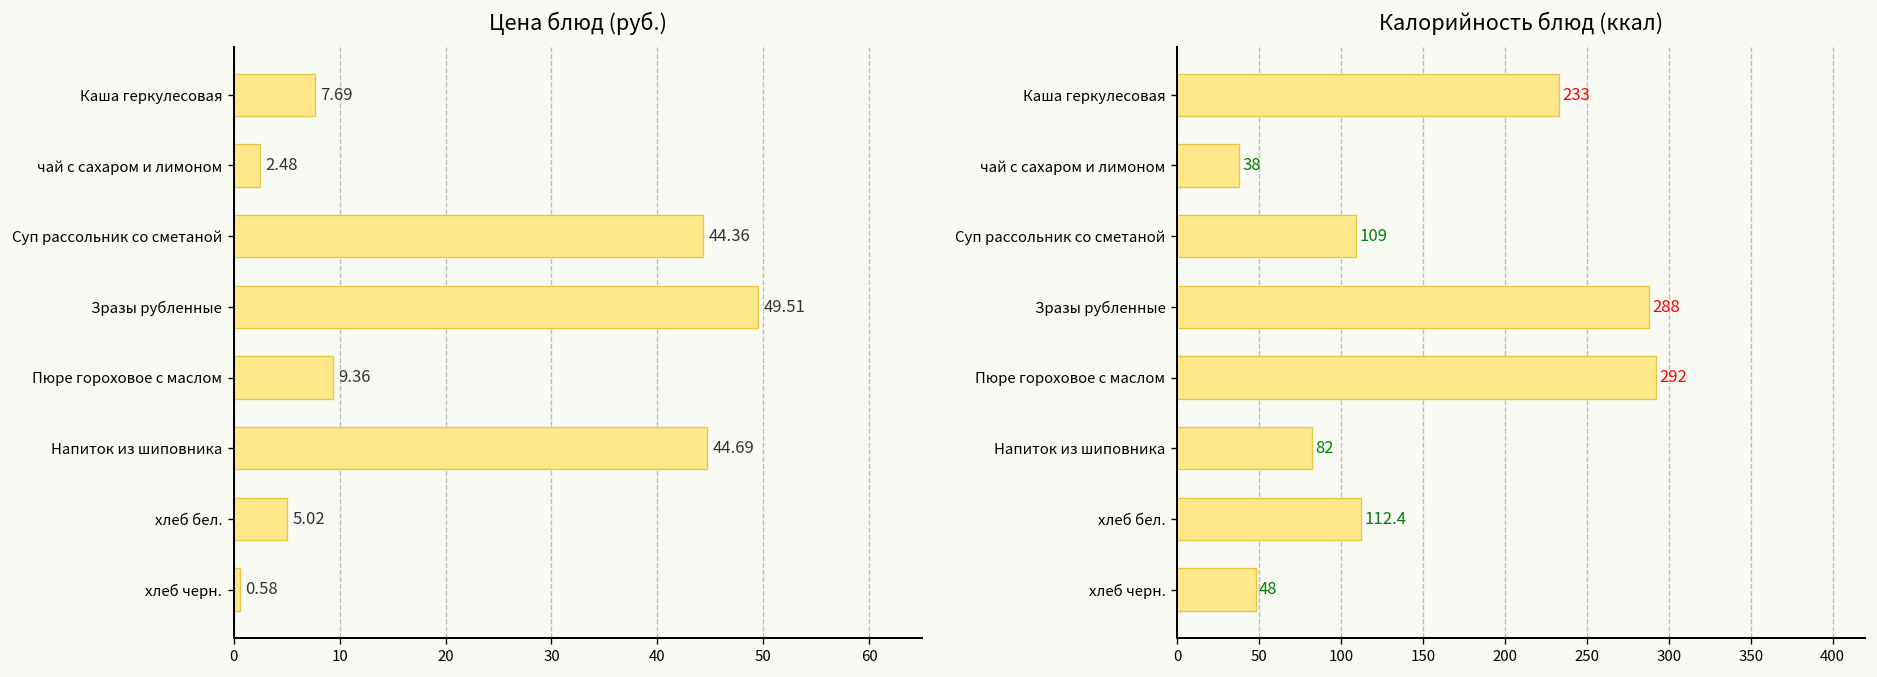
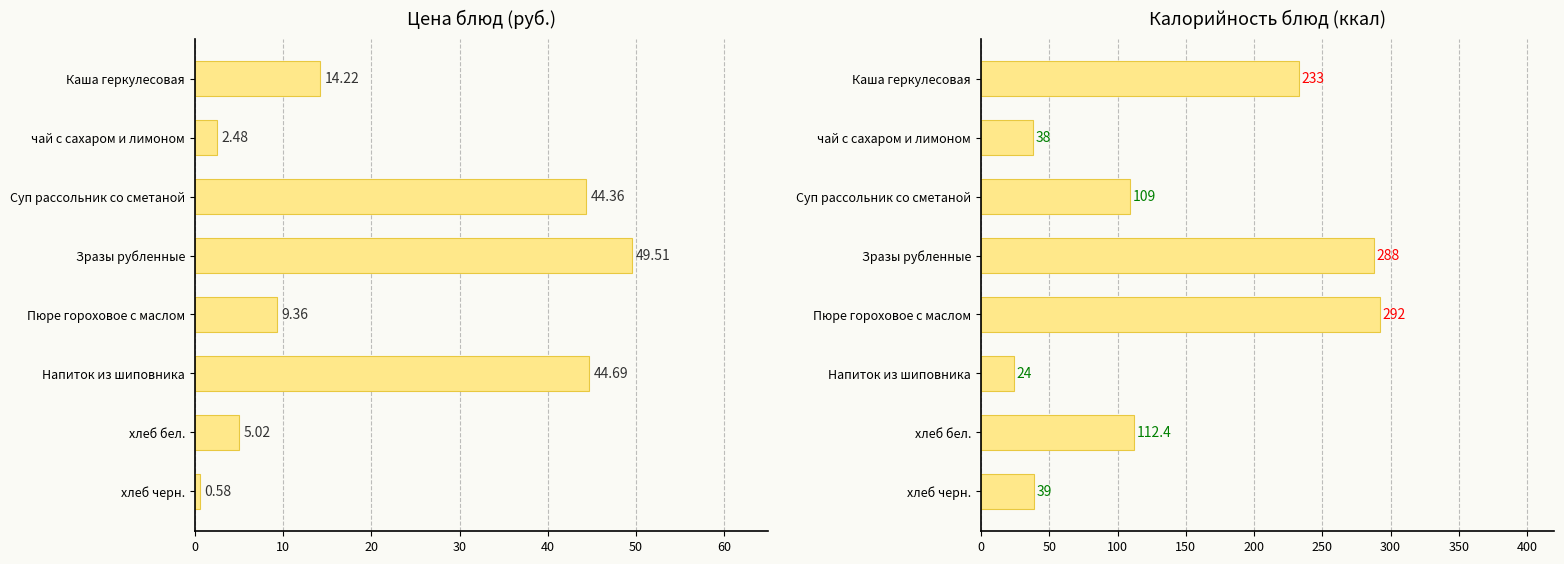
  {
    "Цена блюд (руб.)": {
-     "Каша геркулесовая": 7.69,
+     "Каша геркулесовая": 14.22,
      "чай с сахаром и лимоном": 2.48,
      "Суп рассольник со сметаной": 44.36,
      "Зразы рубленные": 49.51,
      "Пюре гороховое с маслом": 9.36,
      "Напиток из шиповника": 44.69,
      "хлеб бел.": 5.02,
      "хлеб черн.": 0.58
    },
    "Калорийность блюд (ккал)": {
      "Каша геркулесовая": 233,
      "чай с сахаром и лимоном": 38,
      "Суп рассольник со сметаной": 109,
      "Зразы рубленные": 288,
      "Пюре гороховое с маслом": 292,
-     "Напиток из шиповника": 82,
+     "Напиток из шиповника": 24,
      "хлеб бел.": 112.4,
-     "хлеб черн.": 48
+     "хлеб черн.": 39
    }
  }
